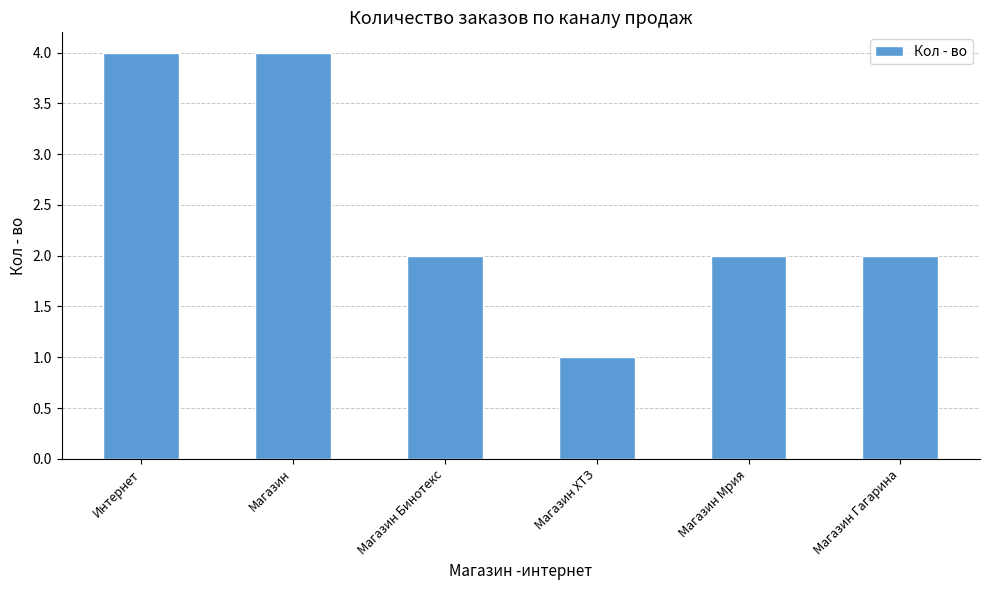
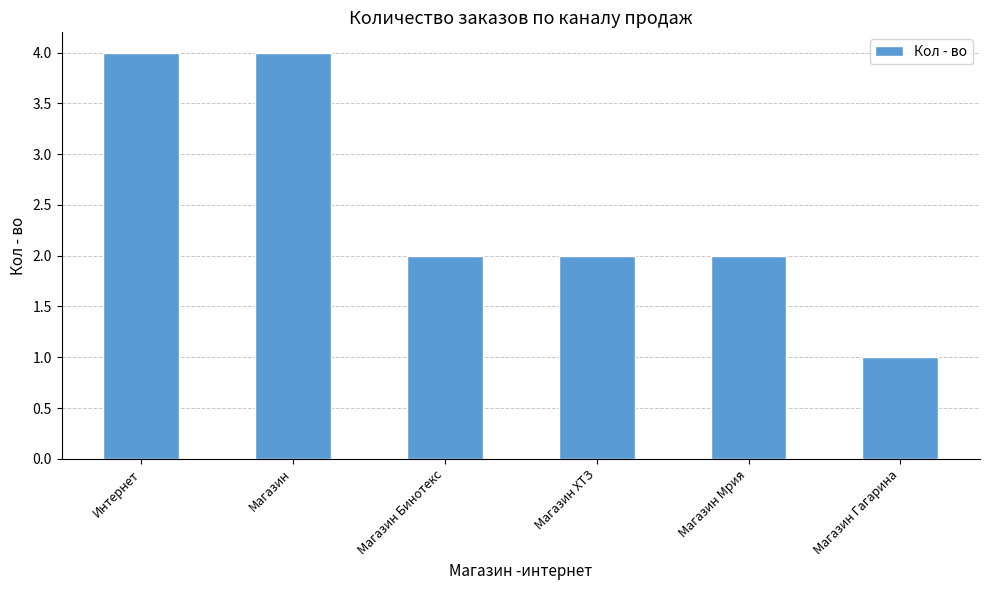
  {
    "Интернет": 4,
    "Магазин": 4,
    "Магазин Бинотекс": 2,
-   "Магазин ХТЗ": 1,
+   "Магазин ХТЗ": 2,
    "Магазин Мрия": 2,
-   "Магазин Гагарина": 2
+   "Магазин Гагарина": 1
  }
